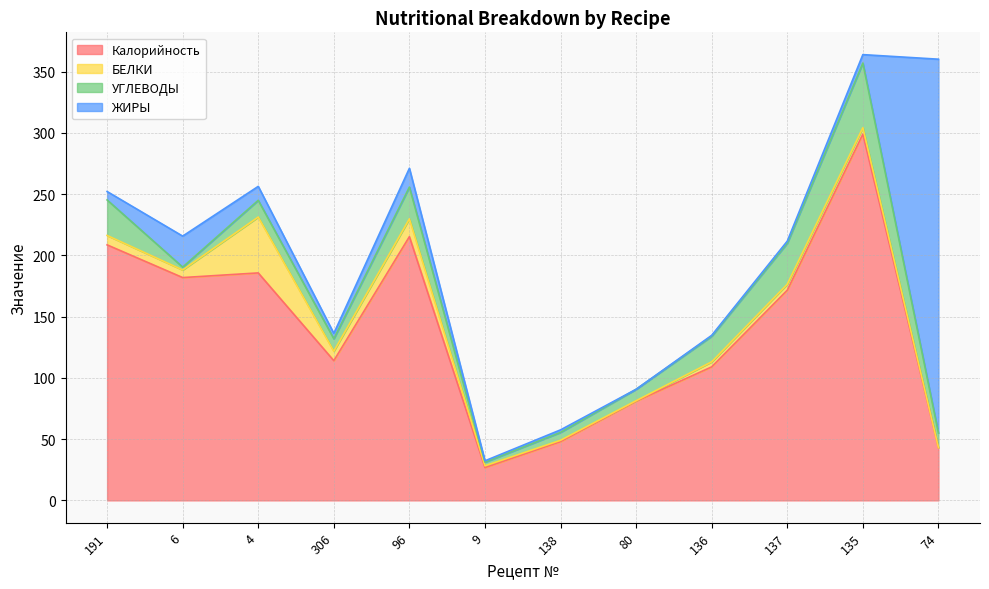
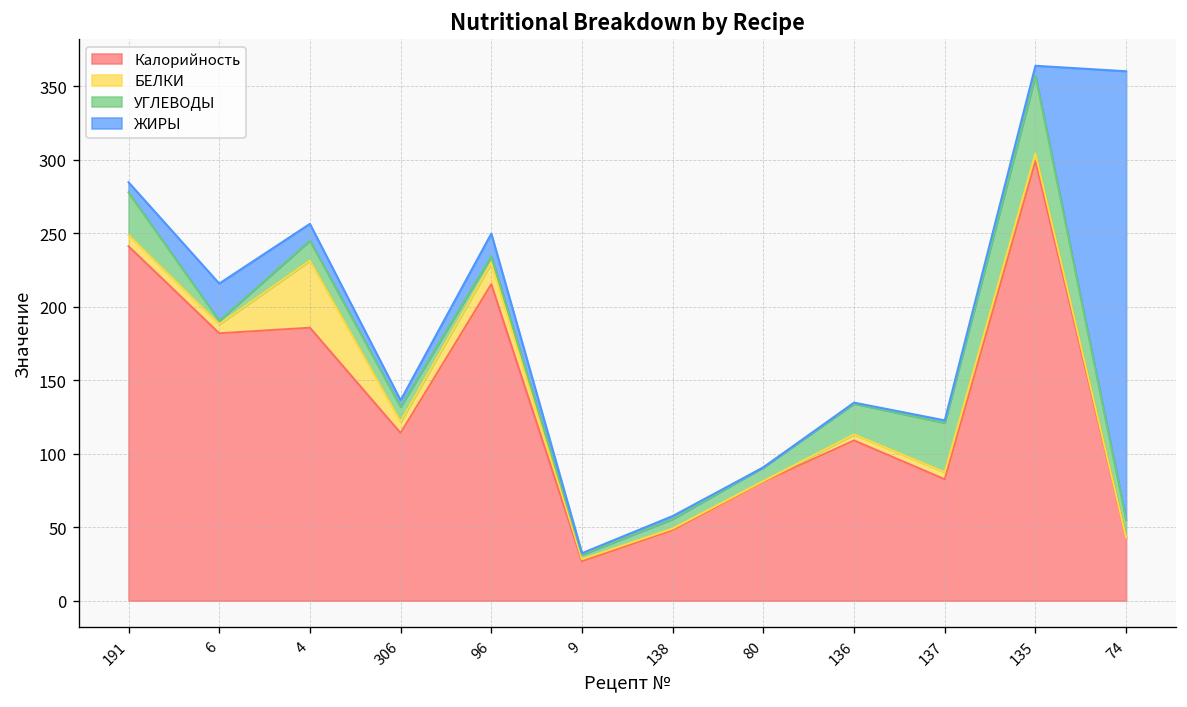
  {
    "Калорийность": {
-     "191": 209,
+     "191": 241,
      "6": 182,
      "4": 186,
      "306": 114,
      "96": 215,
      "136": 109,
-     "137": 172,
+     "137": 83,
      "135": 299
    },
    "БЕЛКИ": {
      "191": 8,
      "6": 6,
      "4": 46,
      "306": 8,
      "96": 15,
      "136": 4,
      "137": 5,
      "135": 5
    },
    "УГЛЕВОДЫ": {
      "191": 29,
      "6": 2,
      "4": 14,
      "306": 10,
-     "96": 26,
+     "96": 5,
      "135": 53,
      "74": 12
    },
    "ЖИРЫ": {
      "191": 7,
      "6": 25,
      "4": 11,
      "306": 4,
      "96": 15,
      "135": 7,
      "74": 305
    }
  }
